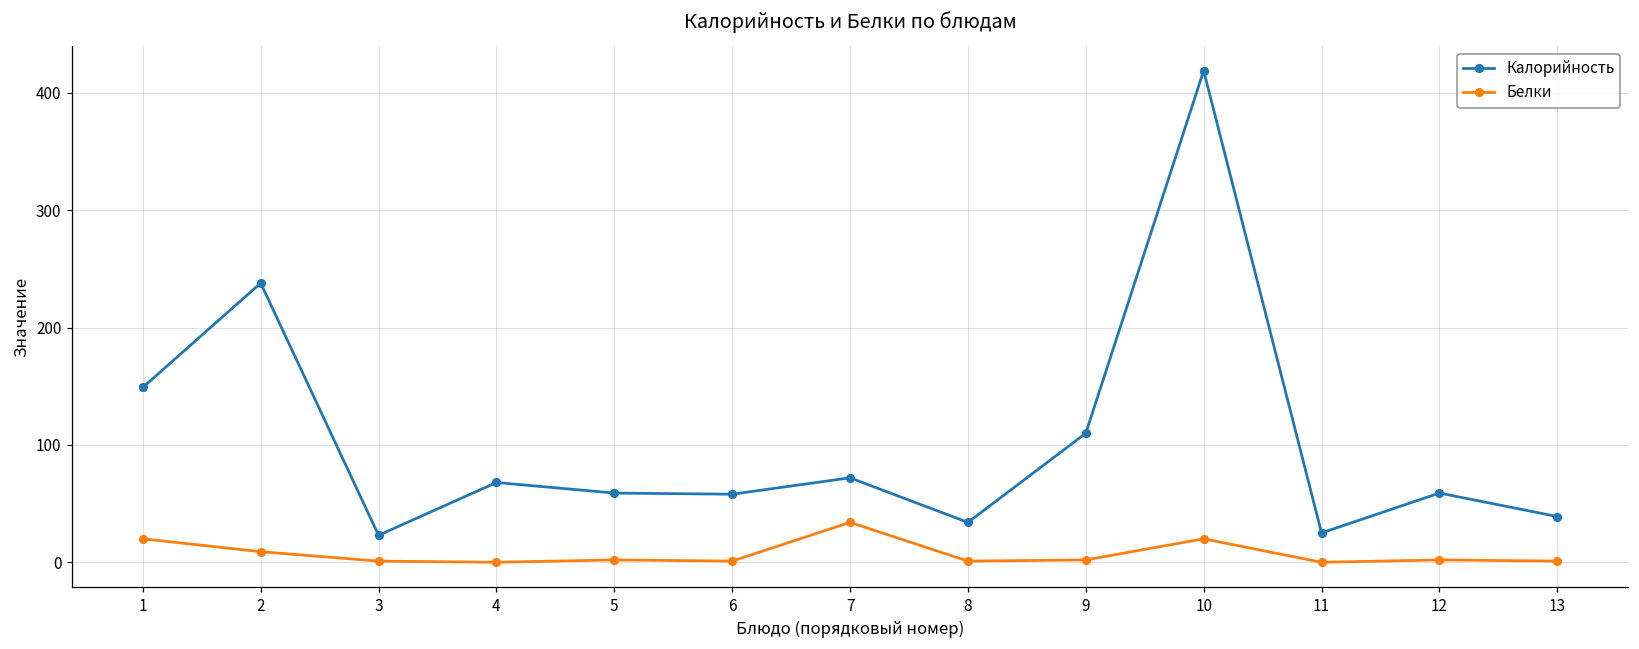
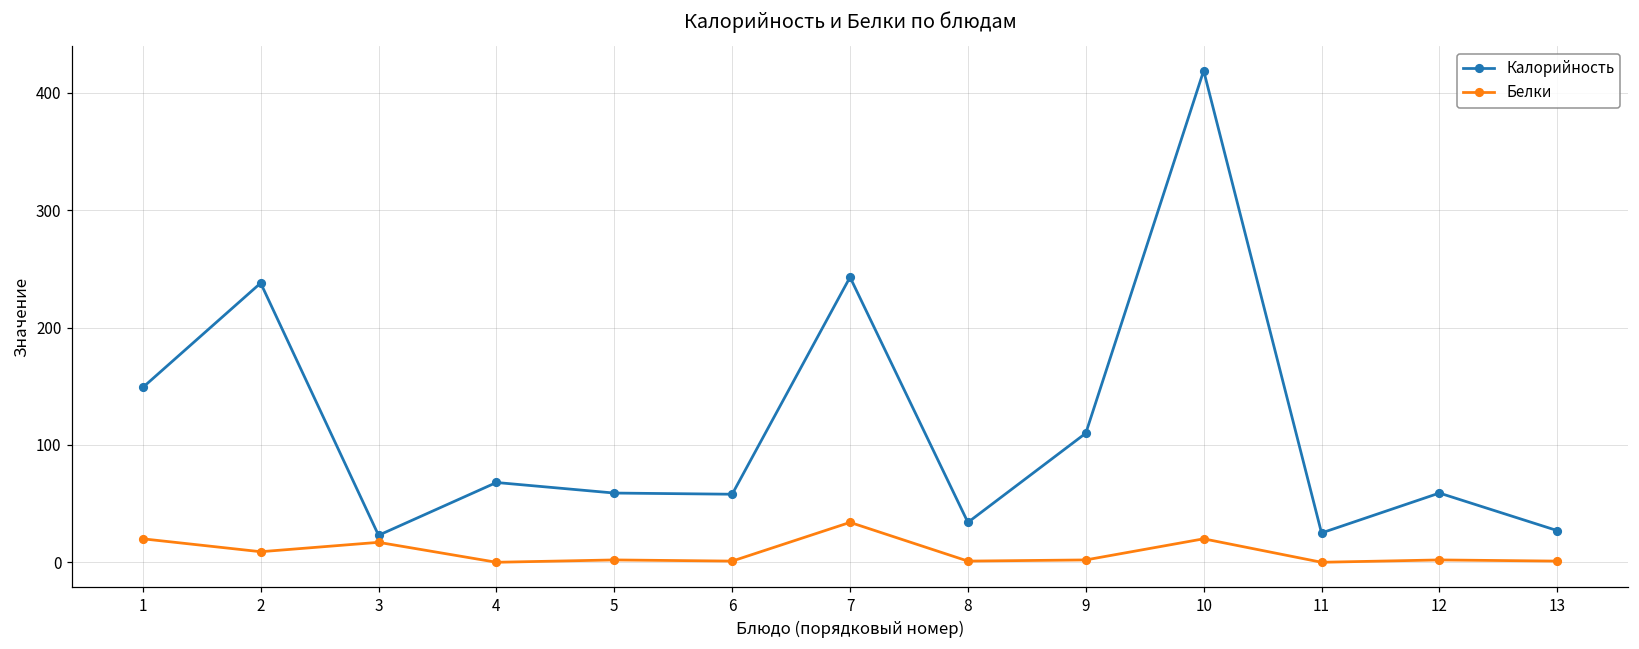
  {
    "Калорийность": {
      "1": 149,
      "2": 238,
      "3": 23,
      "4": 68,
      "5": 59,
      "6": 58,
-     "7": 72,
+     "7": 243,
      "8": 34,
      "9": 110,
      "10": 419,
      "11": 25,
      "12": 59,
-     "13": 39
+     "13": 27
    },
    "Белки": {
      "1": 20,
      "2": 9,
-     "3": 1,
+     "3": 17,
      "4": 0,
      "5": 2,
      "6": 1,
      "7": 34,
      "8": 1,
      "9": 2,
      "10": 20,
      "11": 0,
      "12": 2,
      "13": 1
    }
  }
